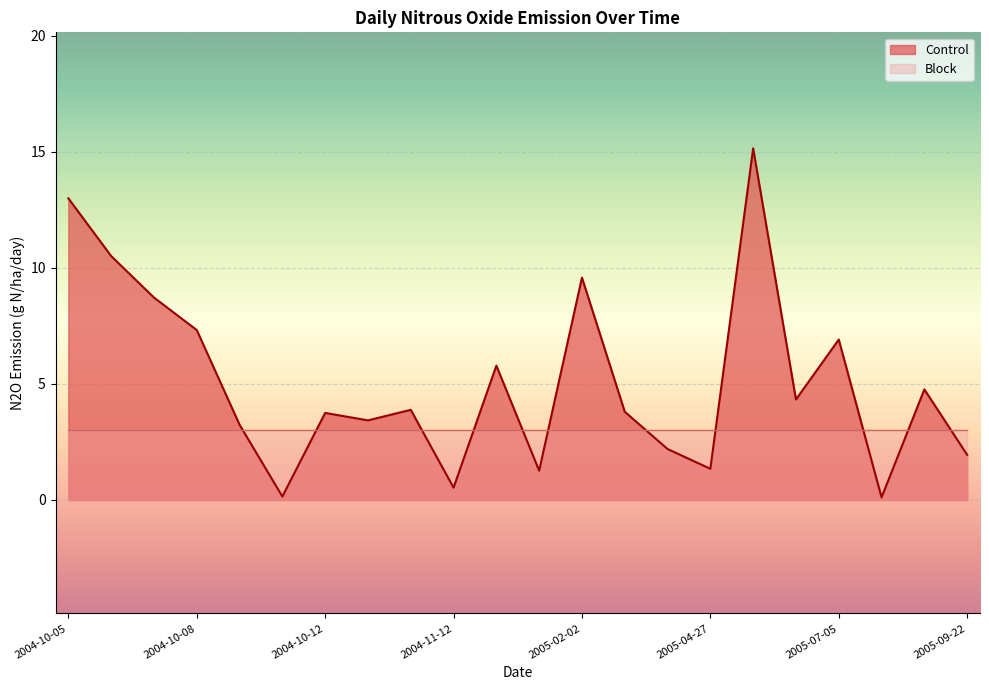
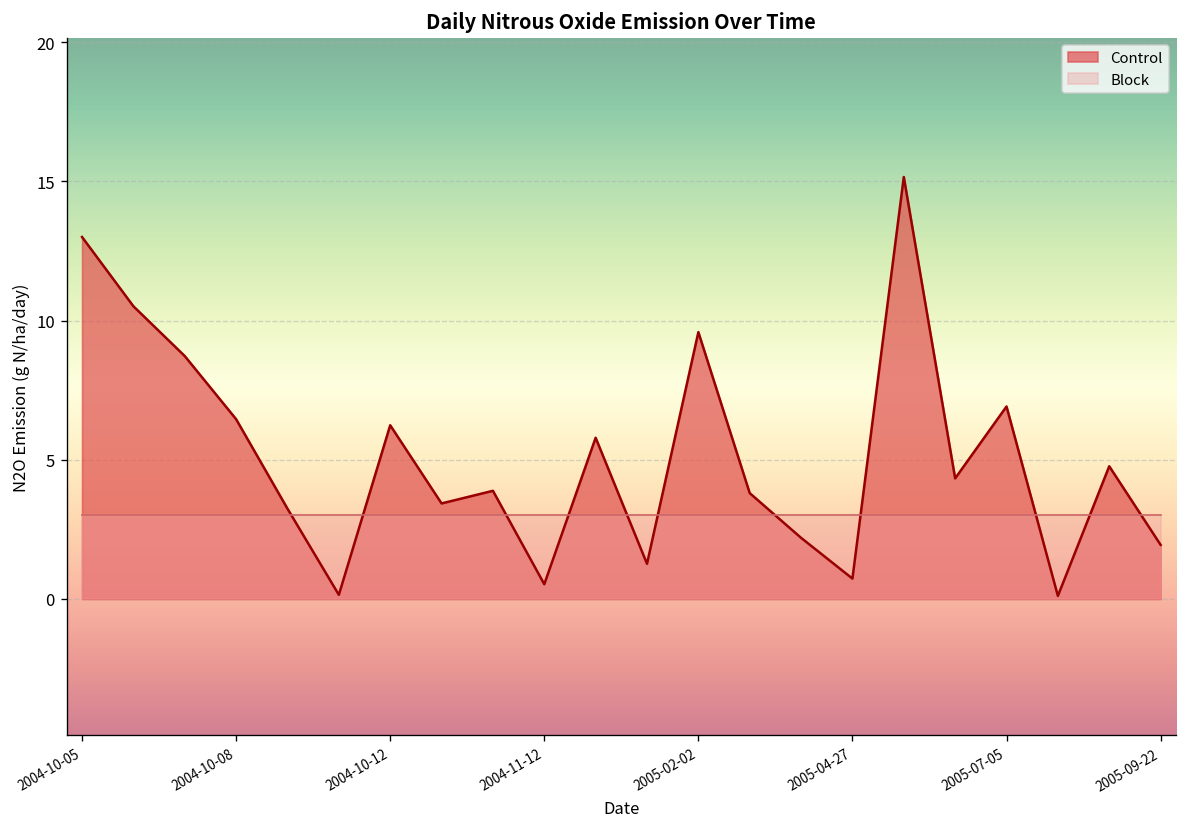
  {
    "Control": {
      "2004-10-05": 13.0,
-     "2004-10-08": 7.3,
-     "2004-10-12": 3.8,
+     "2004-10-08": 6.5,
+     "2004-10-12": 6.2,
      "2004-11-12": 0.5,
      "2005-02-02": 9.6,
-     "2005-04-27": 1.3,
+     "2005-04-27": 0.7,
      "2005-07-05": 6.9,
      "2005-09-22": 1.9
    },
    "Block": {
      "2004-10-05": 3.0,
      "2004-10-08": 3.0,
      "2004-10-12": 3.0,
      "2004-11-12": 3.0,
      "2005-02-02": 3.0,
      "2005-04-27": 3.0,
      "2005-07-05": 3.0,
      "2005-09-22": 3.0
    }
  }
